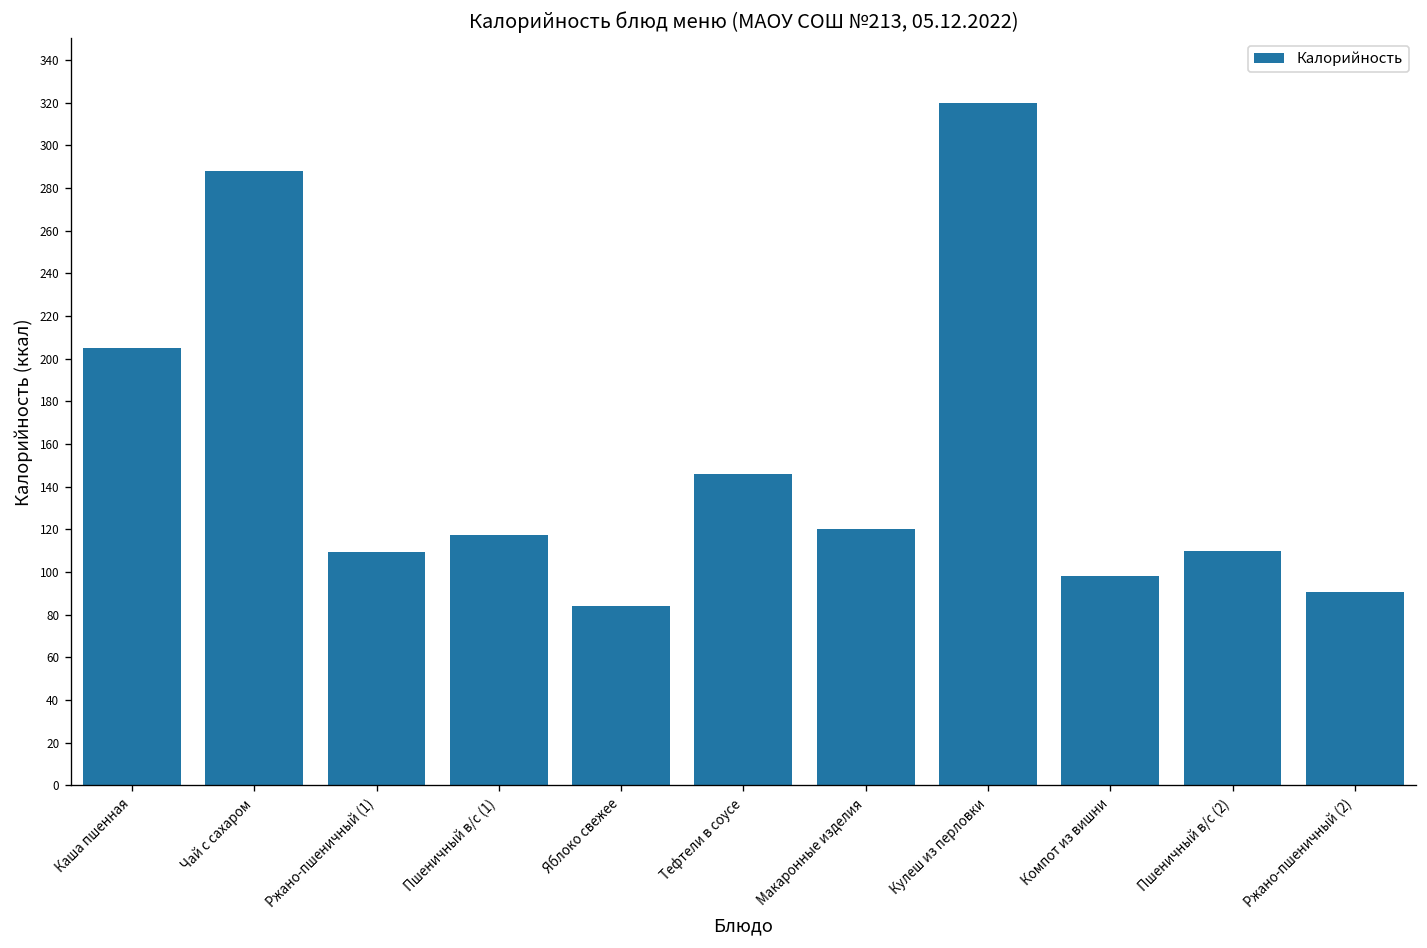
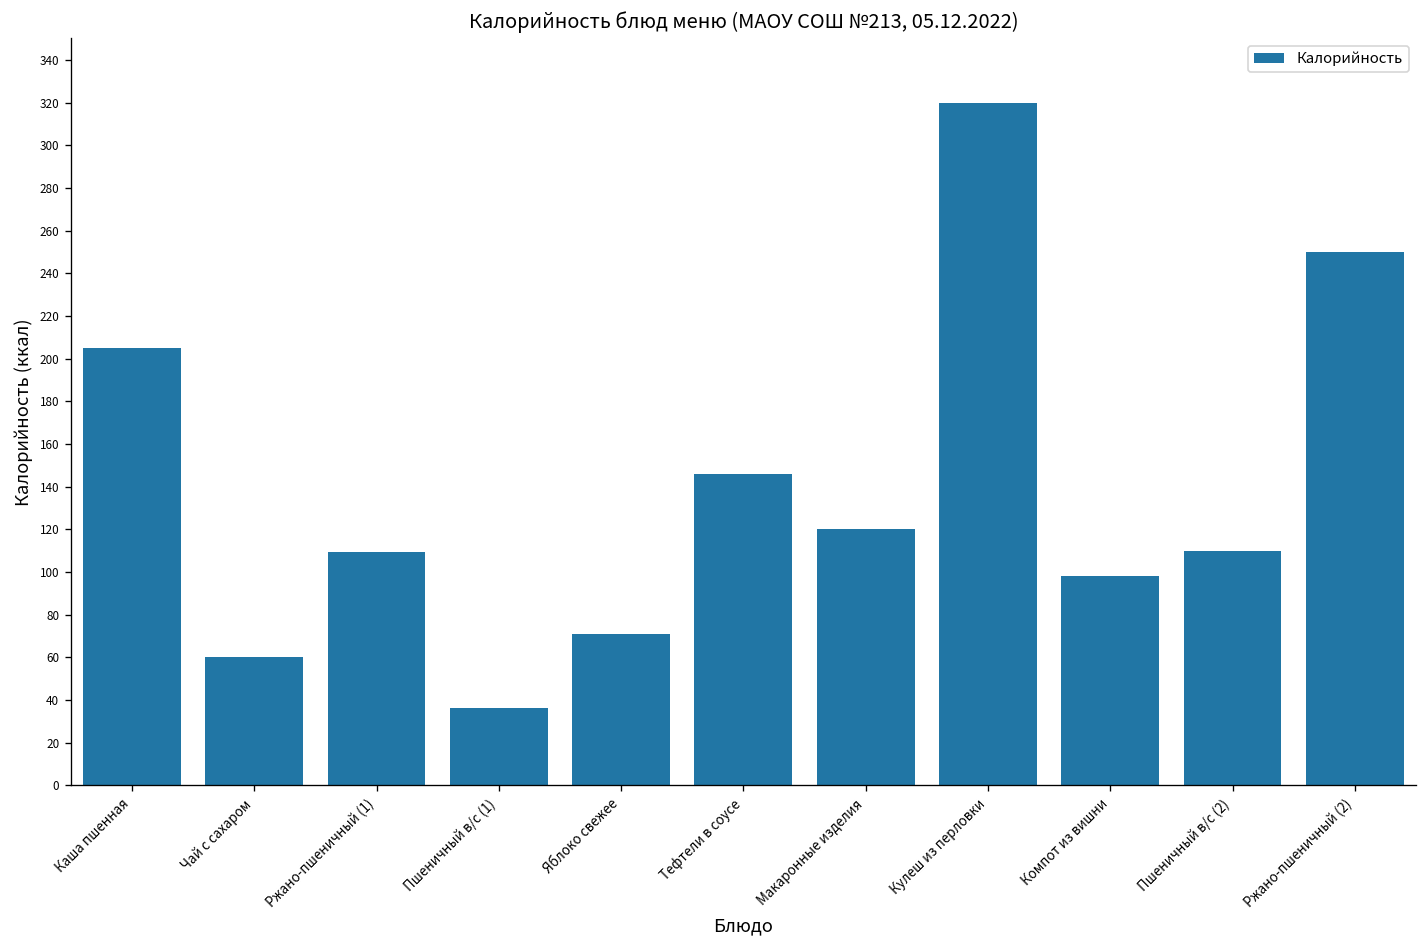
  {
    "Каша пшенная": 205,
-   "Чай с сахаром": 288,
+   "Чай с сахаром": 60,
    "Ржано-пшеничный (1)": 109,
-   "Пшеничный в/с (1)": 117,
-   "Яблоко свежее": 84,
+   "Пшеничный в/с (1)": 36,
+   "Яблоко свежее": 71,
    "Тефтели в соусе": 146,
    "Макаронные изделия": 120,
    "Кулеш из перловки": 320,
    "Компот из вишни": 98,
    "Пшеничный в/с (2)": 110,
-   "Ржано-пшеничный (2)": 91
+   "Ржано-пшеничный (2)": 250
  }
